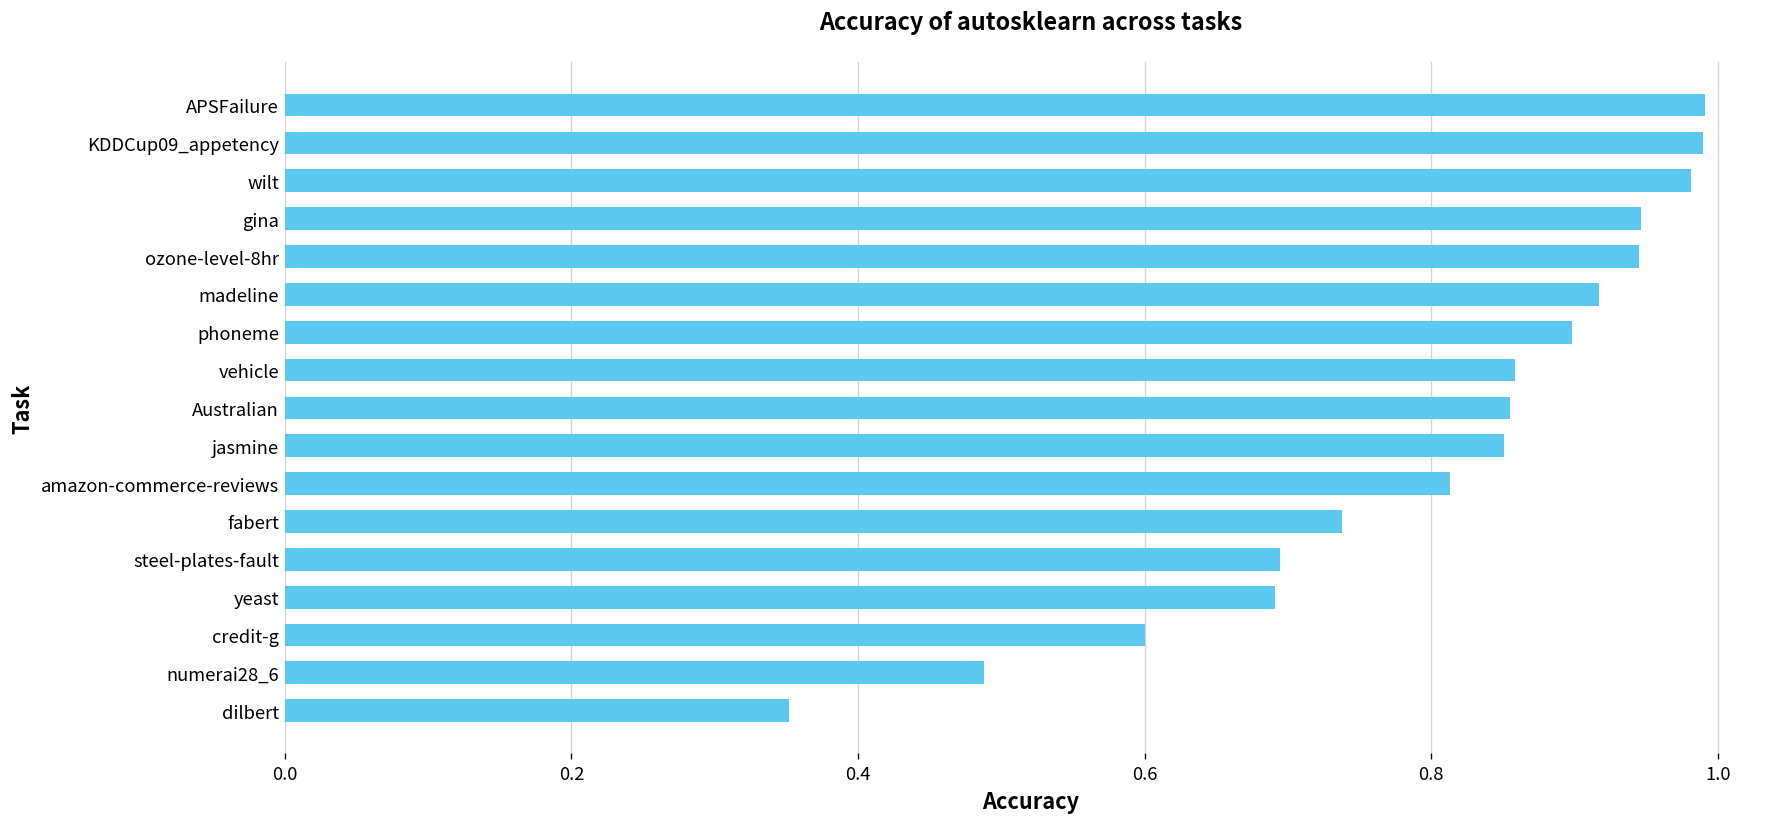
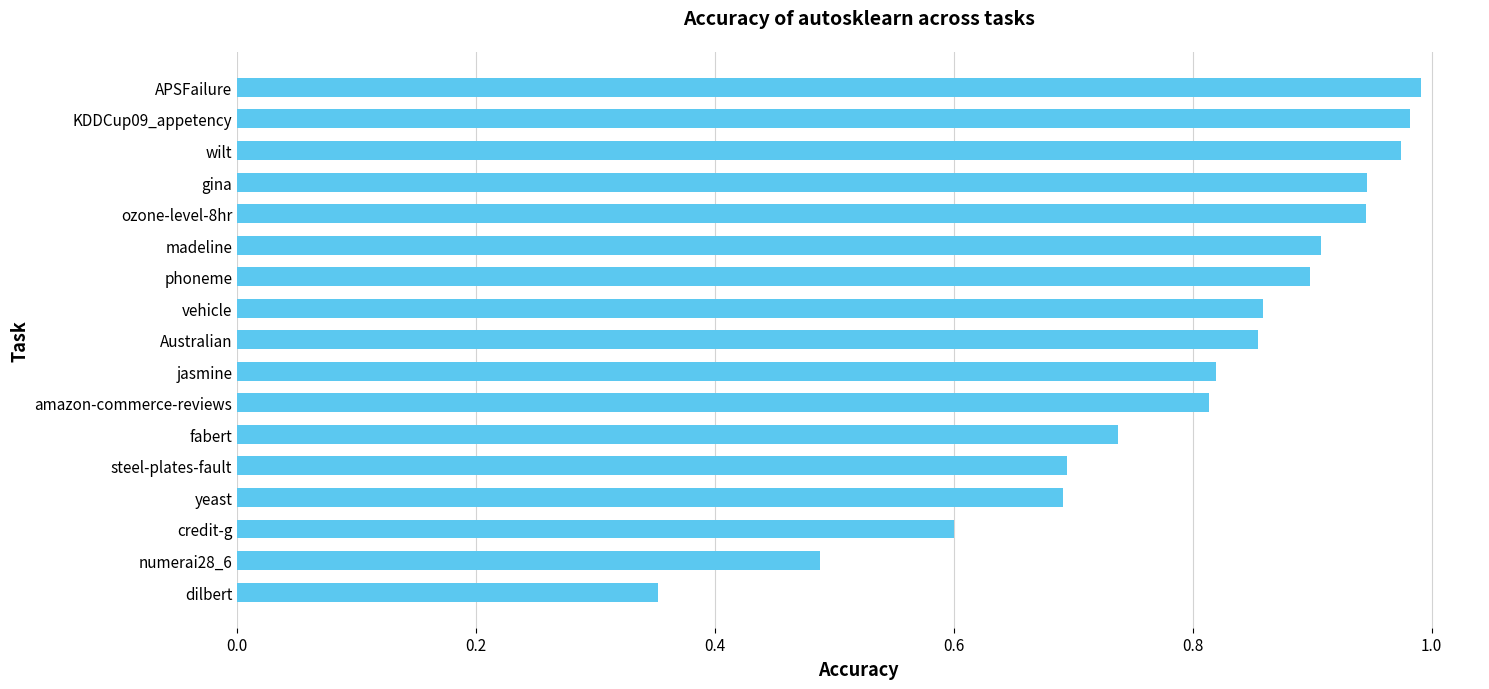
  {
    "APSFailure": 0.991,
-   "KDDCup09_appetency": 0.990,
-   "wilt": 0.981,
+   "KDDCup09_appetency": 0.982,
+   "wilt": 0.975,
    "gina": 0.946,
    "ozone-level-8hr": 0.945,
-   "madeline": 0.917,
+   "madeline": 0.908,
    "phoneme": 0.898,
    "vehicle": 0.859,
    "Australian": 0.855,
-   "jasmine": 0.851,
+   "jasmine": 0.819,
    "amazon-commerce-reviews": 0.813,
    "fabert": 0.738,
    "steel-plates-fault": 0.695,
    "yeast": 0.691,
    "credit-g": 0.600,
    "numerai28_6": 0.488,
    "dilbert": 0.352
  }
